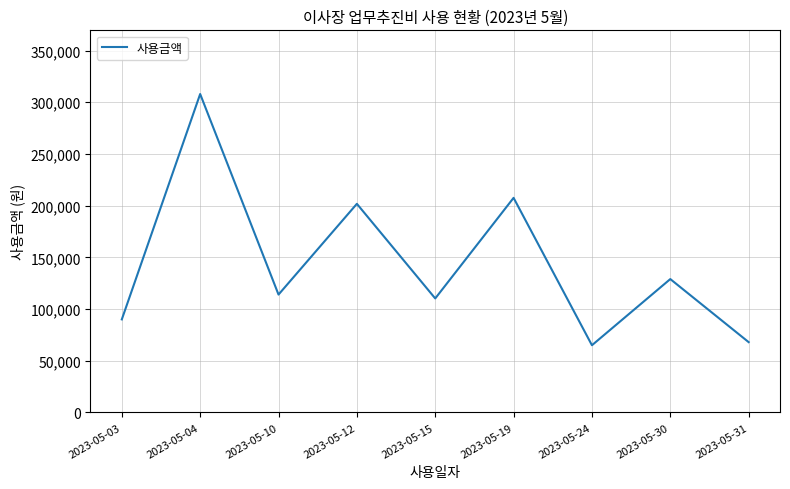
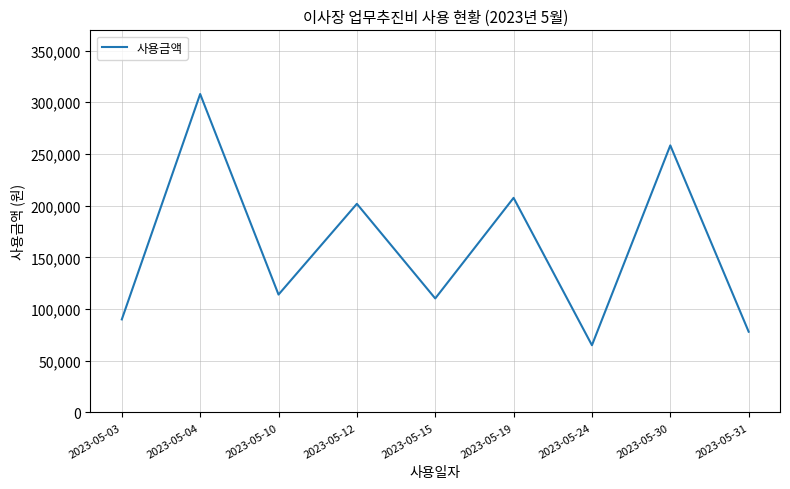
  {
    "2023-05-03": "90,000",
    "2023-05-04": "308,000",
    "2023-05-10": "114,000",
    "2023-05-12": "202,000",
    "2023-05-15": "110,000",
    "2023-05-19": "208,000",
    "2023-05-24": "65,000",
-   "2023-05-30": "129,000",
-   "2023-05-31": "68,000"
+   "2023-05-30": "258,000",
+   "2023-05-31": "78,000"
  }
